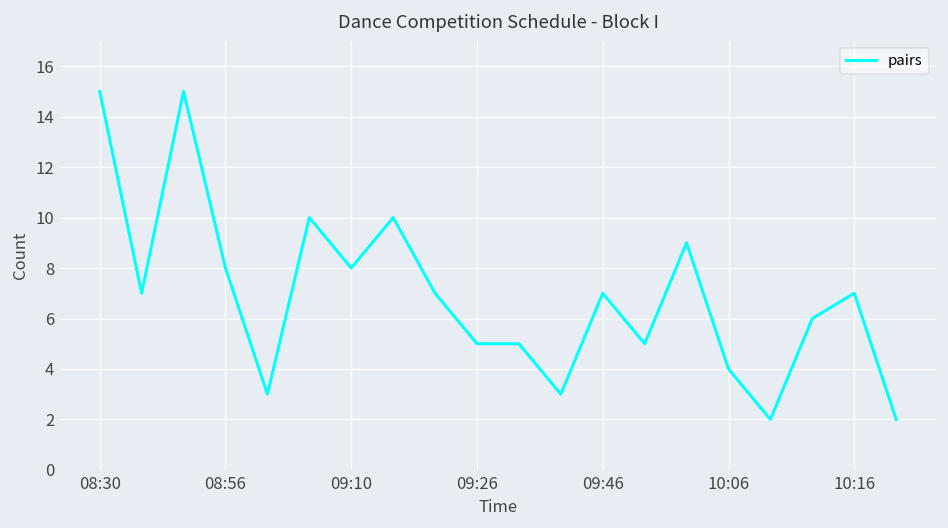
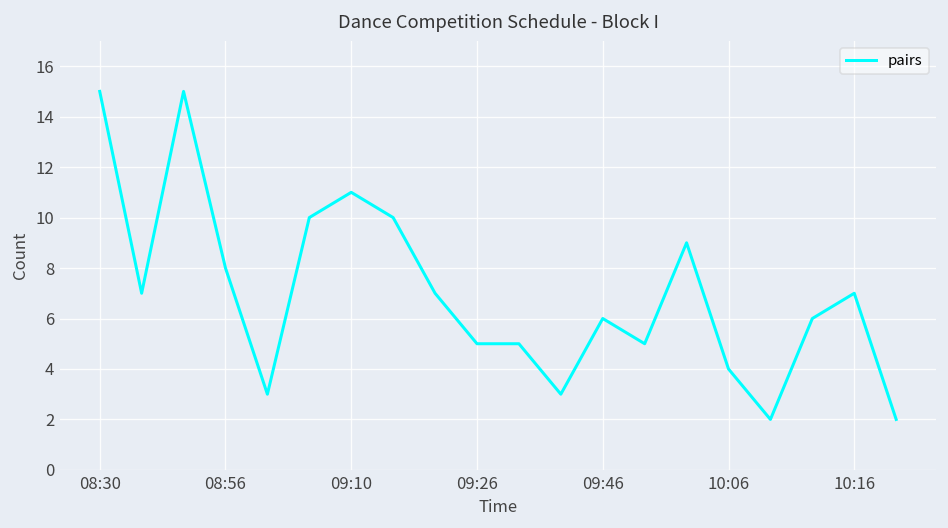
  {
    "08:30": 15,
    "08:56": 8,
-   "09:10": 8,
+   "09:10": 11,
    "09:26": 5,
-   "09:46": 7,
+   "09:46": 6,
    "10:06": 4,
    "10:16": 7
  }
